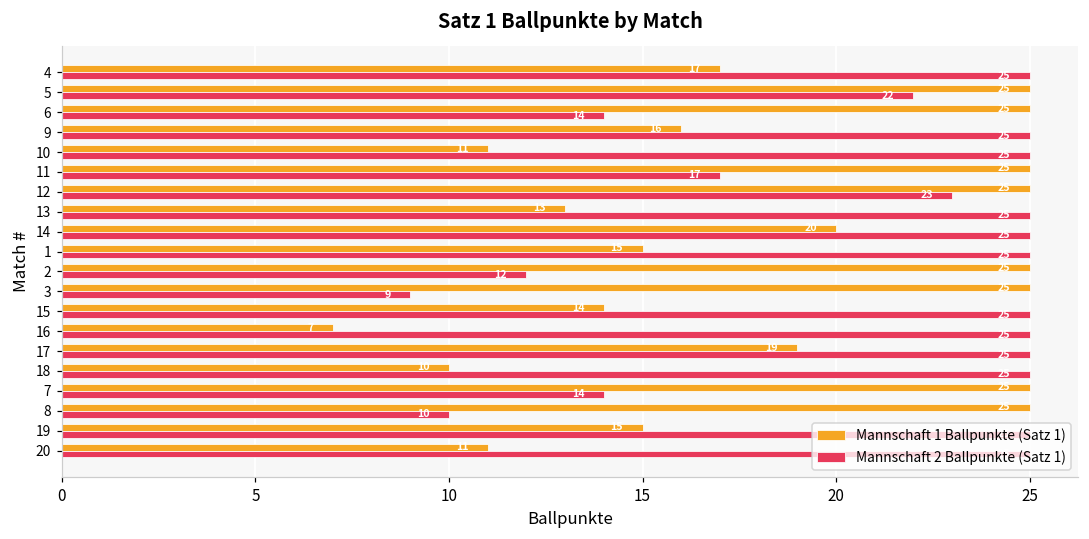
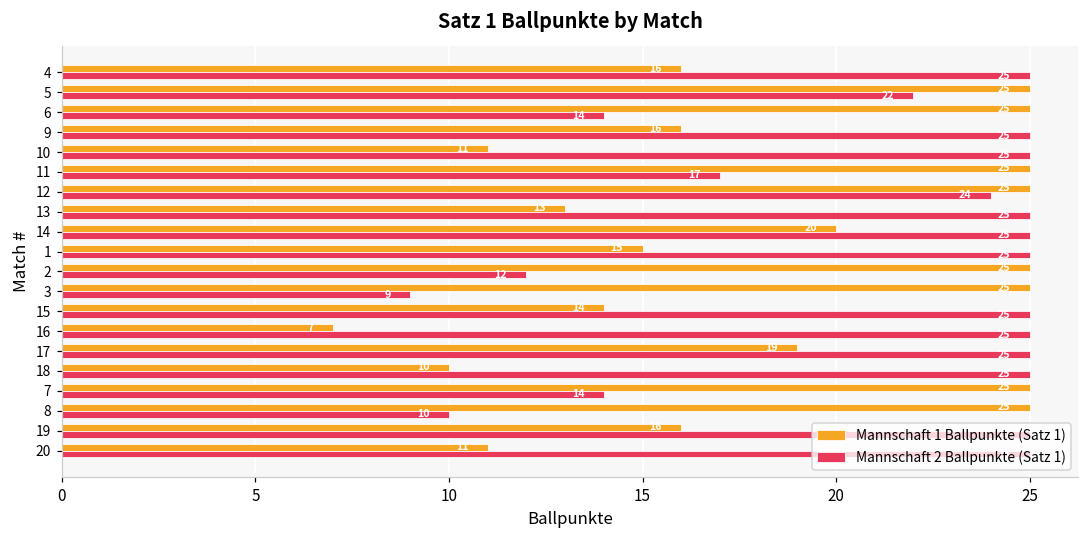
  {
    "Mannschaft 1 Ballpunkte (Satz 1)": {
-     "4": 17,
+     "4": 16,
      "10": 11,
      "13": 13,
      "14": 20,
      "1": 15,
      "16": 7,
      "17": 19,
      "18": 10,
-     "19": 15,
+     "19": 16,
      "20": 11
    },
    "Mannschaft 2 Ballpunkte (Satz 1)": {
      "5": 22,
      "6": 14,
      "11": 17,
-     "12": 23,
+     "12": 24,
      "2": 12,
      "3": 9,
      "7": 14,
      "8": 10
    }
  }
